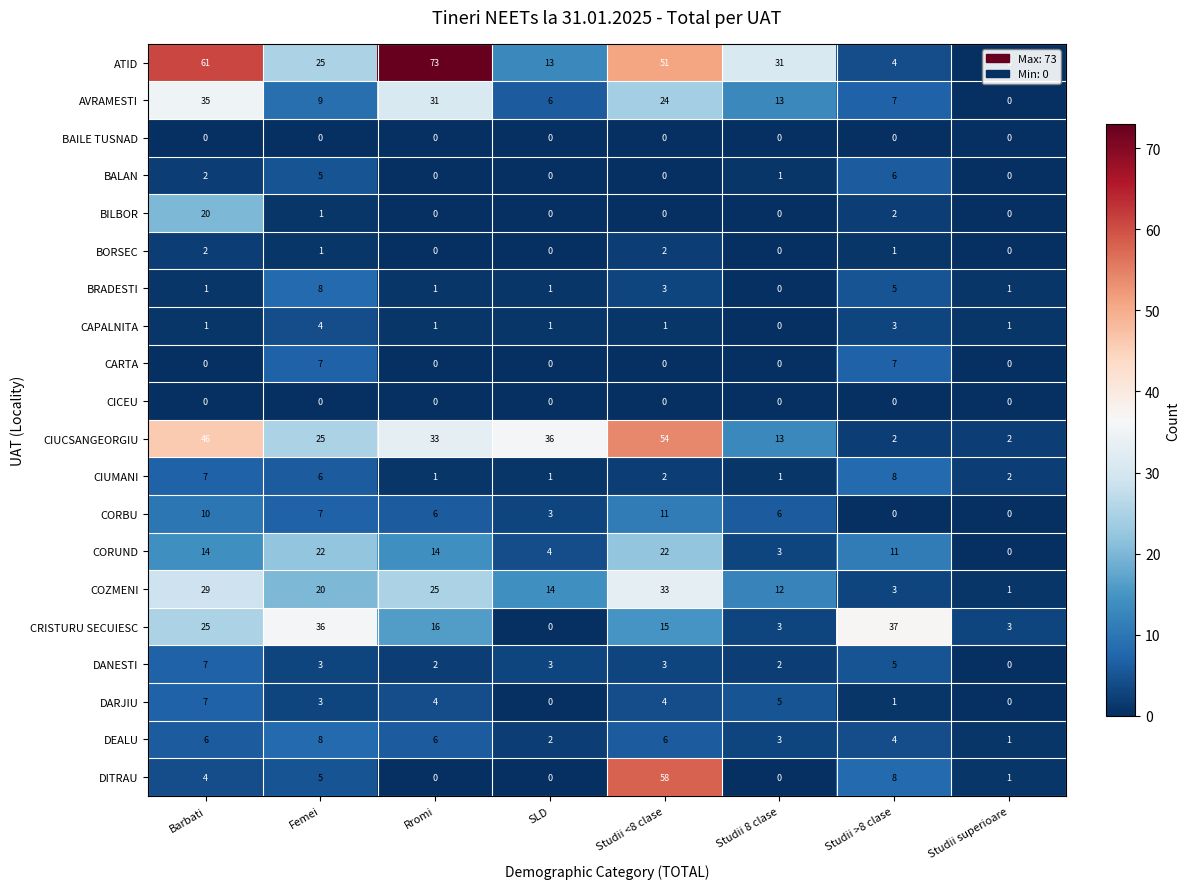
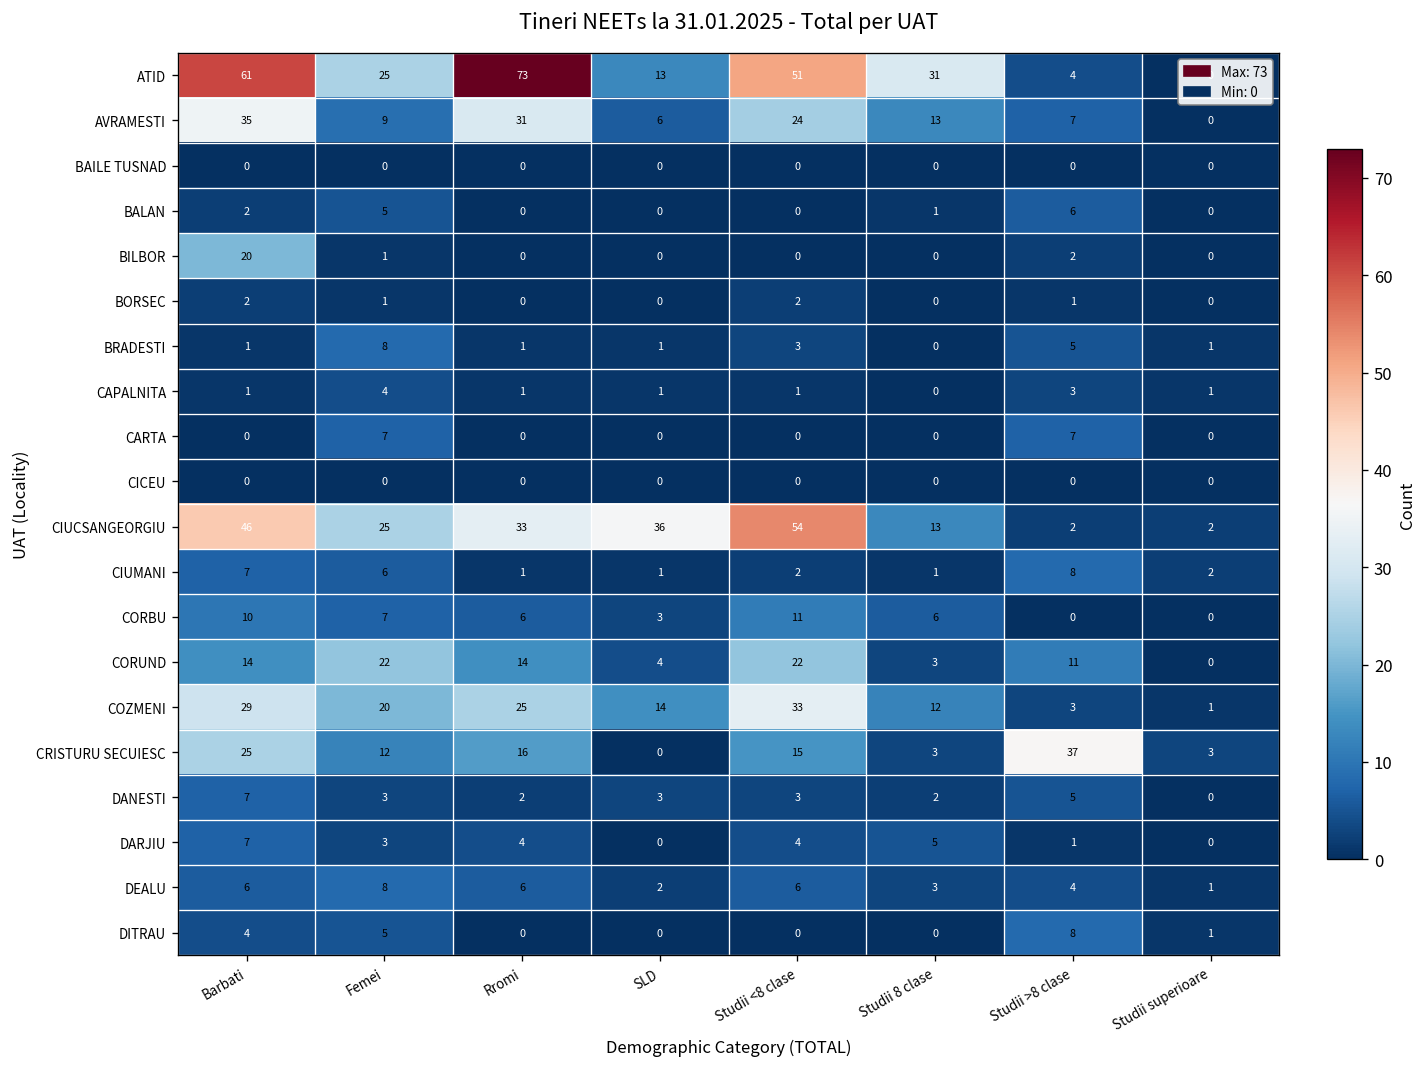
  {
    "ATID": {
      "Barbati": 61,
      "Femei": 25,
      "Rromi": 73,
      "SLD": 13,
      "Studii <8 clase": 51,
      "Studii 8 clase": 31,
      "Studii >8 clase": 4
    },
    "AVRAMESTI": {
      "Barbati": 35,
      "Femei": 9,
      "Rromi": 31,
      "SLD": 6,
      "Studii <8 clase": 24,
      "Studii 8 clase": 13,
      "Studii >8 clase": 7,
      "Studii superioare": 0
    },
    "BAILE TUSNAD": {
      "Barbati": 0,
      "Femei": 0,
      "Rromi": 0,
      "SLD": 0,
      "Studii <8 clase": 0,
      "Studii 8 clase": 0,
      "Studii >8 clase": 0,
      "Studii superioare": 0
    },
    "BALAN": {
      "Barbati": 2,
      "Femei": 5,
      "Rromi": 0,
      "SLD": 0,
      "Studii <8 clase": 0,
      "Studii 8 clase": 1,
      "Studii >8 clase": 6,
      "Studii superioare": 0
    },
    "BILBOR": {
      "Barbati": 20,
      "Femei": 1,
      "Rromi": 0,
      "SLD": 0,
      "Studii <8 clase": 0,
      "Studii 8 clase": 0,
      "Studii >8 clase": 2,
      "Studii superioare": 0
    },
    "BORSEC": {
      "Barbati": 2,
      "Femei": 1,
      "Rromi": 0,
      "SLD": 0,
      "Studii <8 clase": 2,
      "Studii 8 clase": 0,
      "Studii >8 clase": 1,
      "Studii superioare": 0
    },
    "BRADESTI": {
      "Barbati": 1,
      "Femei": 8,
      "Rromi": 1,
      "SLD": 1,
      "Studii <8 clase": 3,
      "Studii 8 clase": 0,
      "Studii >8 clase": 5,
      "Studii superioare": 1
    },
    "CAPALNITA": {
      "Barbati": 1,
      "Femei": 4,
      "Rromi": 1,
      "SLD": 1,
      "Studii <8 clase": 1,
      "Studii 8 clase": 0,
      "Studii >8 clase": 3,
      "Studii superioare": 1
    },
    "CARTA": {
      "Barbati": 0,
      "Femei": 7,
      "Rromi": 0,
      "SLD": 0,
      "Studii <8 clase": 0,
      "Studii 8 clase": 0,
      "Studii >8 clase": 7,
      "Studii superioare": 0
    },
    "CICEU": {
      "Barbati": 0,
      "Femei": 0,
      "Rromi": 0,
      "SLD": 0,
      "Studii <8 clase": 0,
      "Studii 8 clase": 0,
      "Studii >8 clase": 0,
      "Studii superioare": 0
    },
    "CIUCSANGEORGIU": {
      "Barbati": 46,
      "Femei": 25,
      "Rromi": 33,
      "SLD": 36,
      "Studii <8 clase": 54,
      "Studii 8 clase": 13,
      "Studii >8 clase": 2,
      "Studii superioare": 2
    },
    "CIUMANI": {
      "Barbati": 7,
      "Femei": 6,
      "Rromi": 1,
      "SLD": 1,
      "Studii <8 clase": 2,
      "Studii 8 clase": 1,
      "Studii >8 clase": 8,
      "Studii superioare": 2
    },
    "CORBU": {
      "Barbati": 10,
      "Femei": 7,
      "Rromi": 6,
      "SLD": 3,
      "Studii <8 clase": 11,
      "Studii 8 clase": 6,
      "Studii >8 clase": 0,
      "Studii superioare": 0
    },
    "CORUND": {
      "Barbati": 14,
      "Femei": 22,
      "Rromi": 14,
      "SLD": 4,
      "Studii <8 clase": 22,
      "Studii 8 clase": 3,
      "Studii >8 clase": 11,
      "Studii superioare": 0
    },
    "COZMENI": {
      "Barbati": 29,
      "Femei": 20,
      "Rromi": 25,
      "SLD": 14,
      "Studii <8 clase": 33,
      "Studii 8 clase": 12,
      "Studii >8 clase": 3,
      "Studii superioare": 1
    },
    "CRISTURU SECUIESC": {
      "Barbati": 25,
-     "Femei": 36,
+     "Femei": 12,
      "Rromi": 16,
      "SLD": 0,
      "Studii <8 clase": 15,
      "Studii 8 clase": 3,
      "Studii >8 clase": 37,
      "Studii superioare": 3
    },
    "DANESTI": {
      "Barbati": 7,
      "Femei": 3,
      "Rromi": 2,
      "SLD": 3,
      "Studii <8 clase": 3,
      "Studii 8 clase": 2,
      "Studii >8 clase": 5,
      "Studii superioare": 0
    },
    "DARJIU": {
      "Barbati": 7,
      "Femei": 3,
      "Rromi": 4,
      "SLD": 0,
      "Studii <8 clase": 4,
      "Studii 8 clase": 5,
      "Studii >8 clase": 1,
      "Studii superioare": 0
    },
    "DEALU": {
      "Barbati": 6,
      "Femei": 8,
      "Rromi": 6,
      "SLD": 2,
      "Studii <8 clase": 6,
      "Studii 8 clase": 3,
      "Studii >8 clase": 4,
      "Studii superioare": 1
    },
    "DITRAU": {
      "Barbati": 4,
      "Femei": 5,
      "Rromi": 0,
      "SLD": 0,
-     "Studii <8 clase": 58,
+     "Studii <8 clase": 0,
      "Studii 8 clase": 0,
      "Studii >8 clase": 8,
      "Studii superioare": 1
    }
  }
